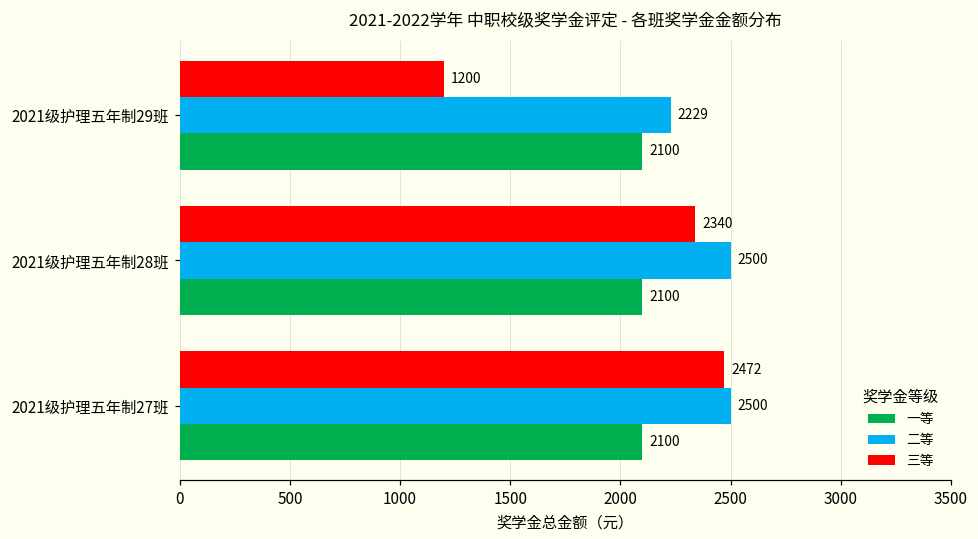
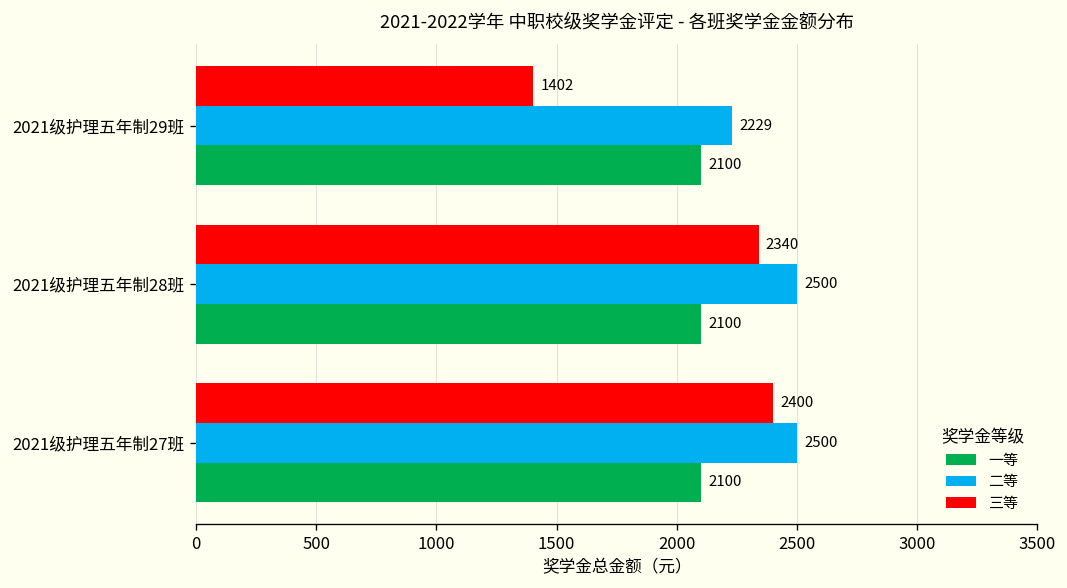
  {
    "一等": {
      "2021级护理五年制29班": 2100,
      "2021级护理五年制28班": 2100,
      "2021级护理五年制27班": 2100
    },
    "二等": {
      "2021级护理五年制29班": 2229,
      "2021级护理五年制28班": 2500,
      "2021级护理五年制27班": 2500
    },
    "三等": {
-     "2021级护理五年制29班": 1200,
+     "2021级护理五年制29班": 1402,
      "2021级护理五年制28班": 2340,
-     "2021级护理五年制27班": 2472
+     "2021级护理五年制27班": 2400
    }
  }
